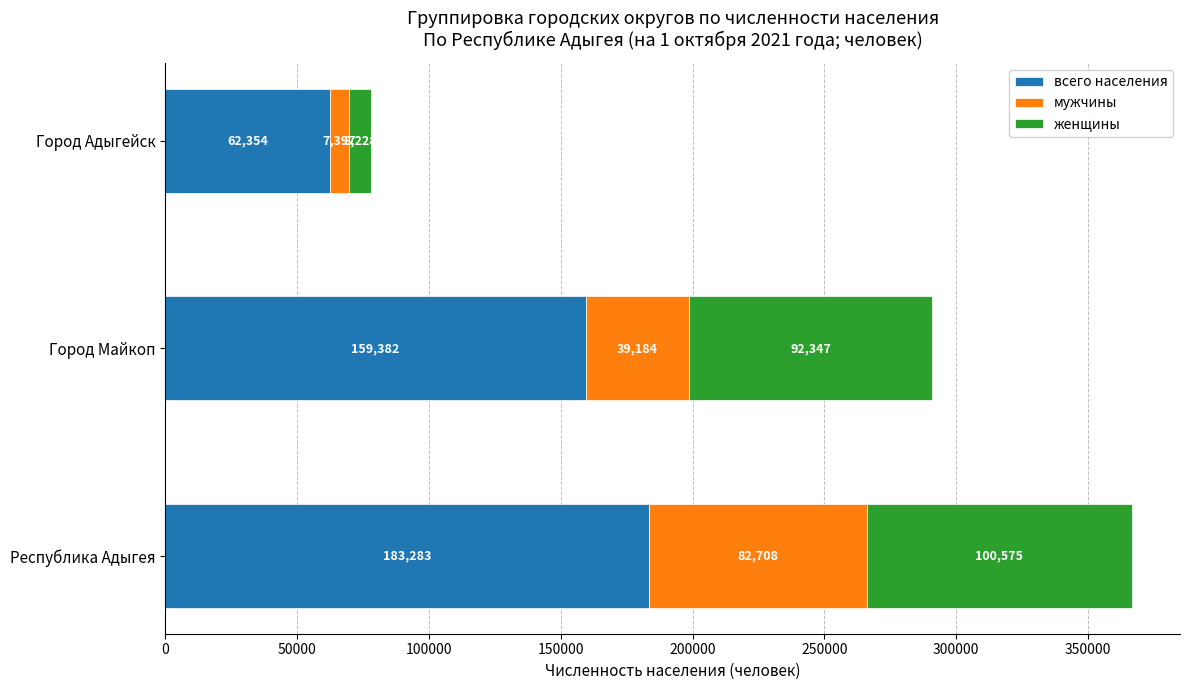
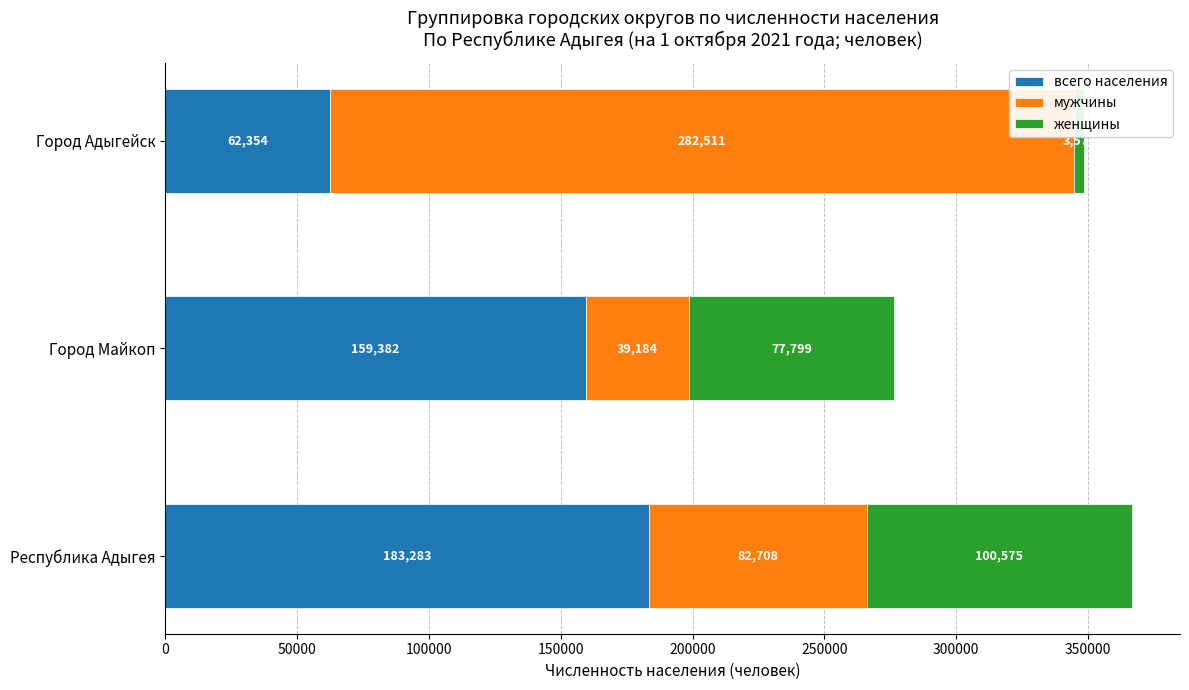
  {
    "всего населения": {
      "Город Адыгейск": "62,354",
      "Город Майкоп": "159,382",
      "Республика Адыгея": "183,283"
    },
    "мужчины": {
-     "Город Адыгейск": "7,397",
+     "Город Адыгейск": "282,511",
      "Город Майкоп": "39,184",
      "Республика Адыгея": "82,708"
    },
    "женщины": {
-     "Город Адыгейск": "8000",
-     "Город Майкоп": "92,347",
+     "Город Адыгейск": "4000",
+     "Город Майкоп": "77,799",
      "Республика Адыгея": "100,575"
    }
  }
